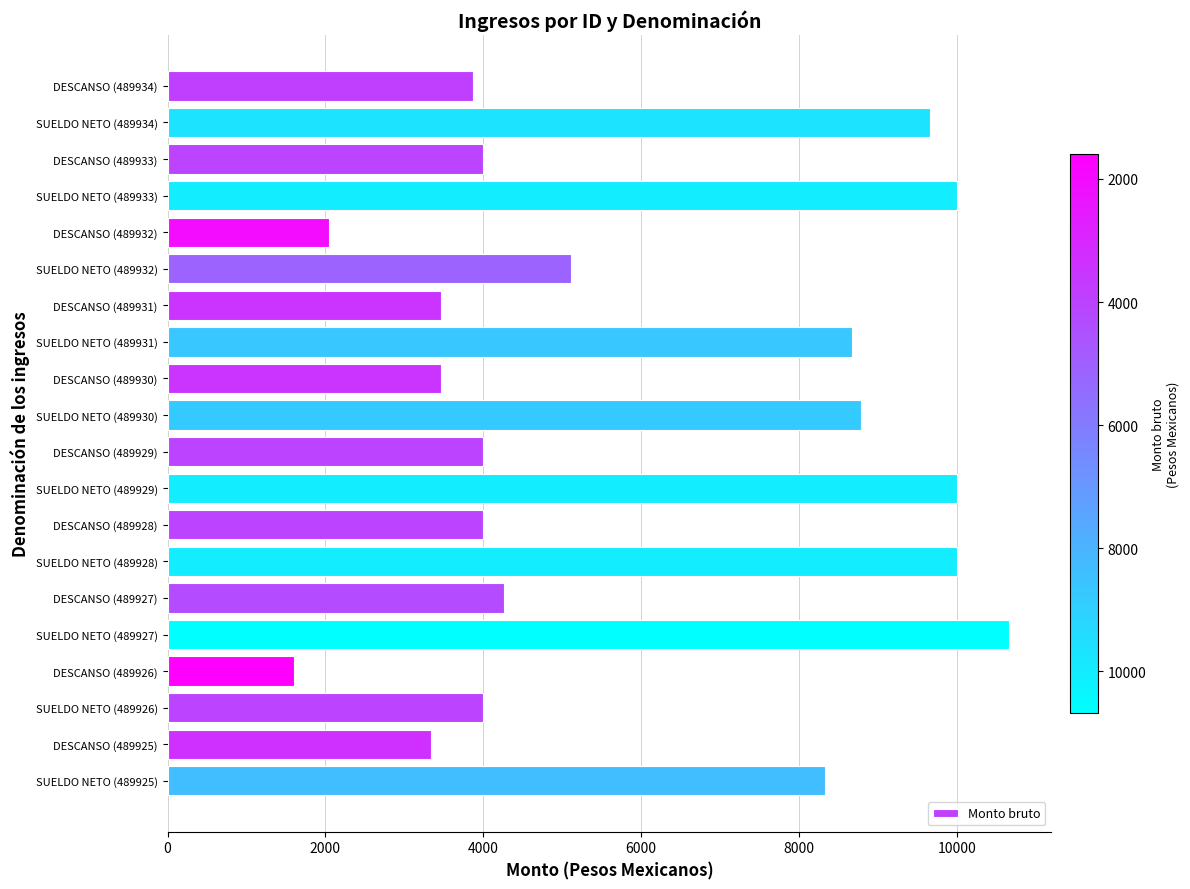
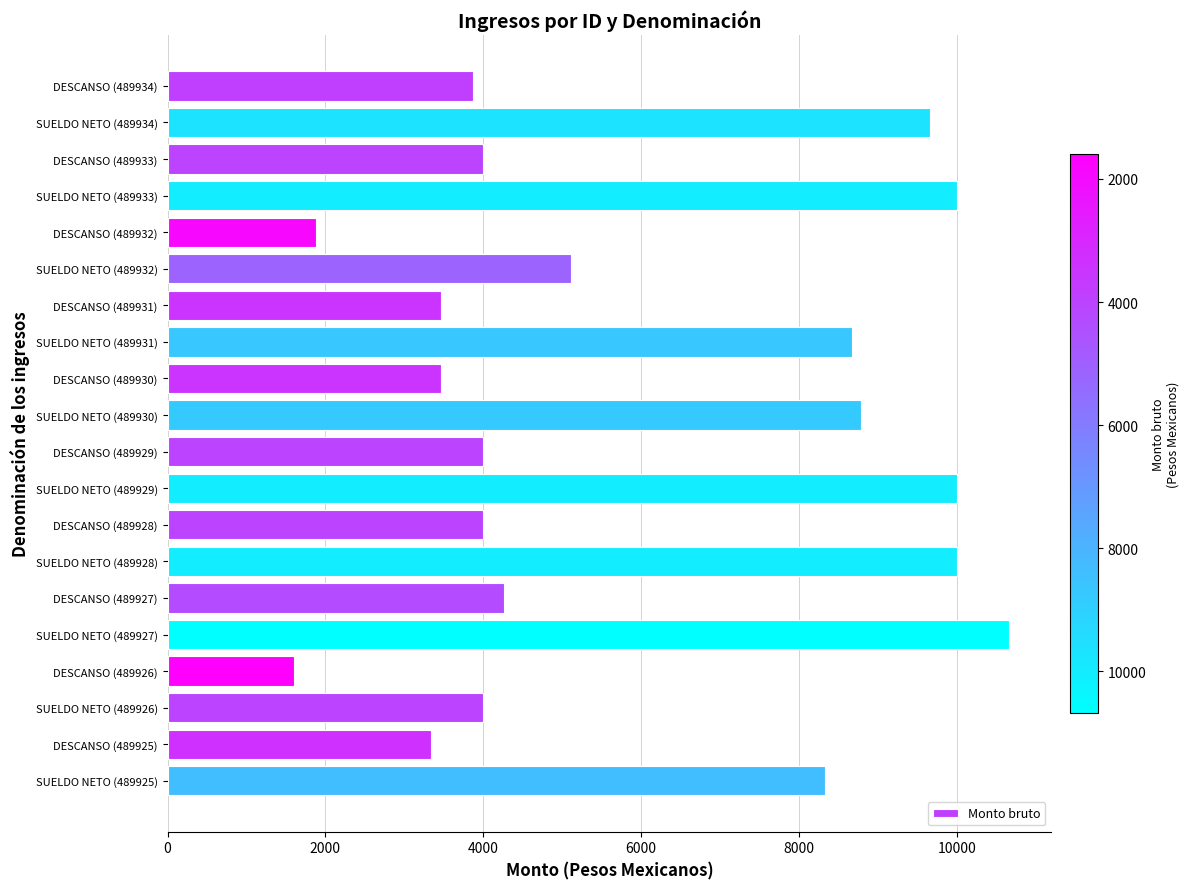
  {
    "DESCANSO (489934)": 3900,
    "SUELDO NETO (489934)": 9700,
    "DESCANSO (489933)": 4000,
    "SUELDO NETO (489933)": 10000,
-   "DESCANSO (489932)": 2000,
+   "DESCANSO (489932)": 1900,
    "SUELDO NETO (489932)": 5100,
    "DESCANSO (489931)": 3500,
    "SUELDO NETO (489931)": 8700,
    "DESCANSO (489930)": 3500,
    "SUELDO NETO (489930)": 8800,
    "DESCANSO (489929)": 4000,
    "SUELDO NETO (489929)": 10000,
    "DESCANSO (489928)": 4000,
    "SUELDO NETO (489928)": 10000,
    "DESCANSO (489927)": 4300,
    "SUELDO NETO (489927)": 10700,
    "DESCANSO (489926)": 1600,
    "SUELDO NETO (489926)": 4000,
    "DESCANSO (489925)": 3300,
    "SUELDO NETO (489925)": 8300
  }
